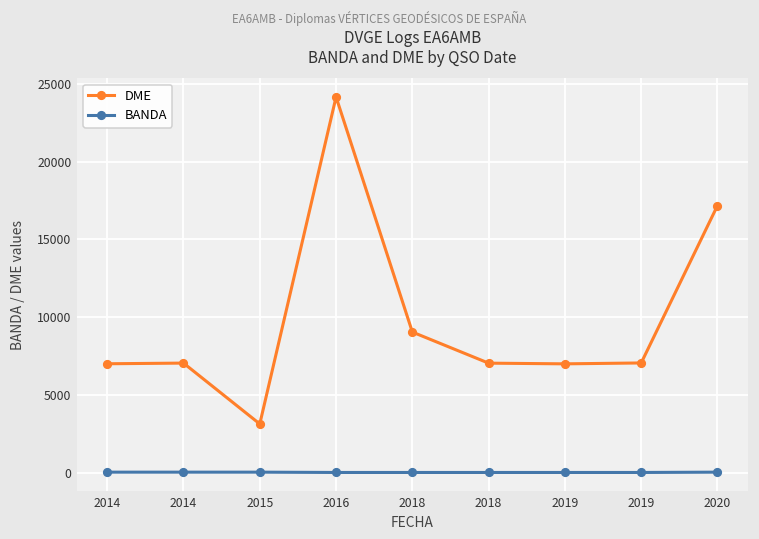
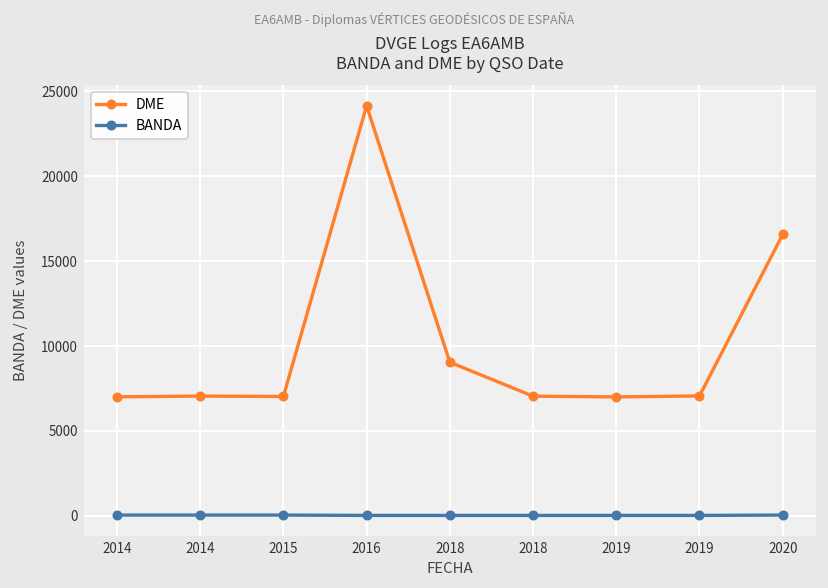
  {
    "DME": {
-     "2015": 3100,
+     "2015": 7000,
      "2016": 24200,
-     "2020": 17200
+     "2020": 16600
    },
    "BANDA": {
      "2015": 0,
      "2016": 0,
      "2020": 0
    }
  }
